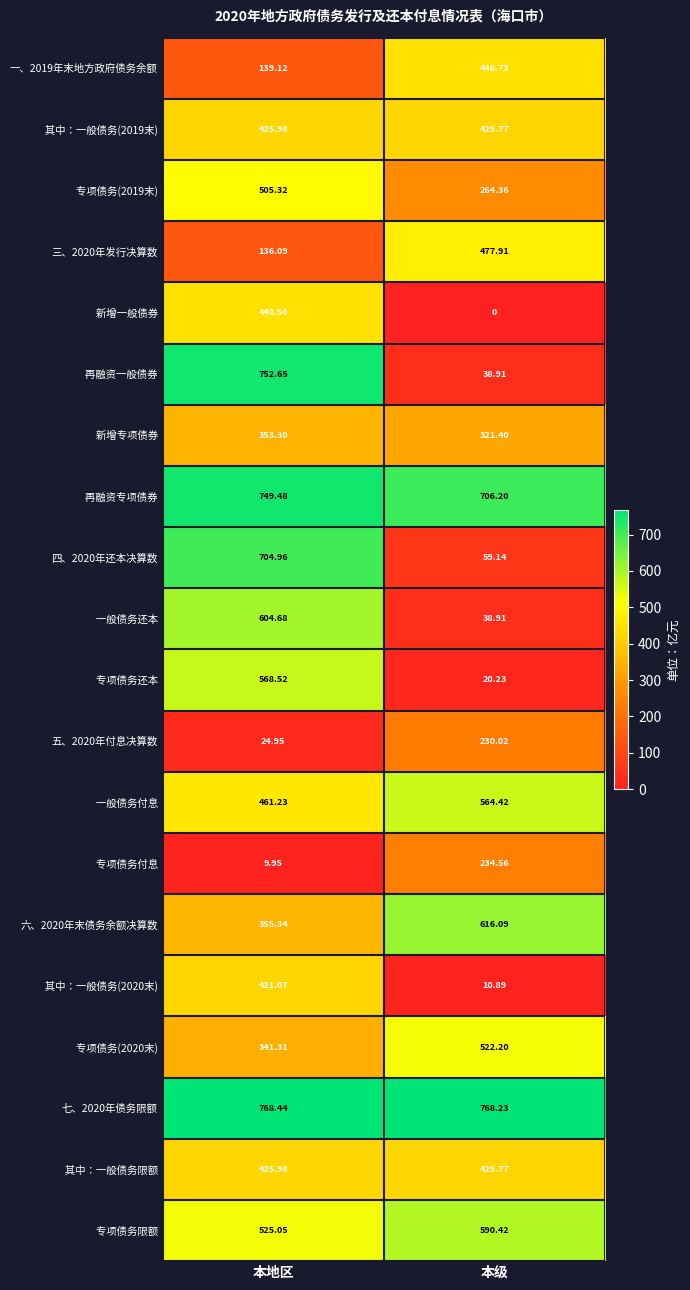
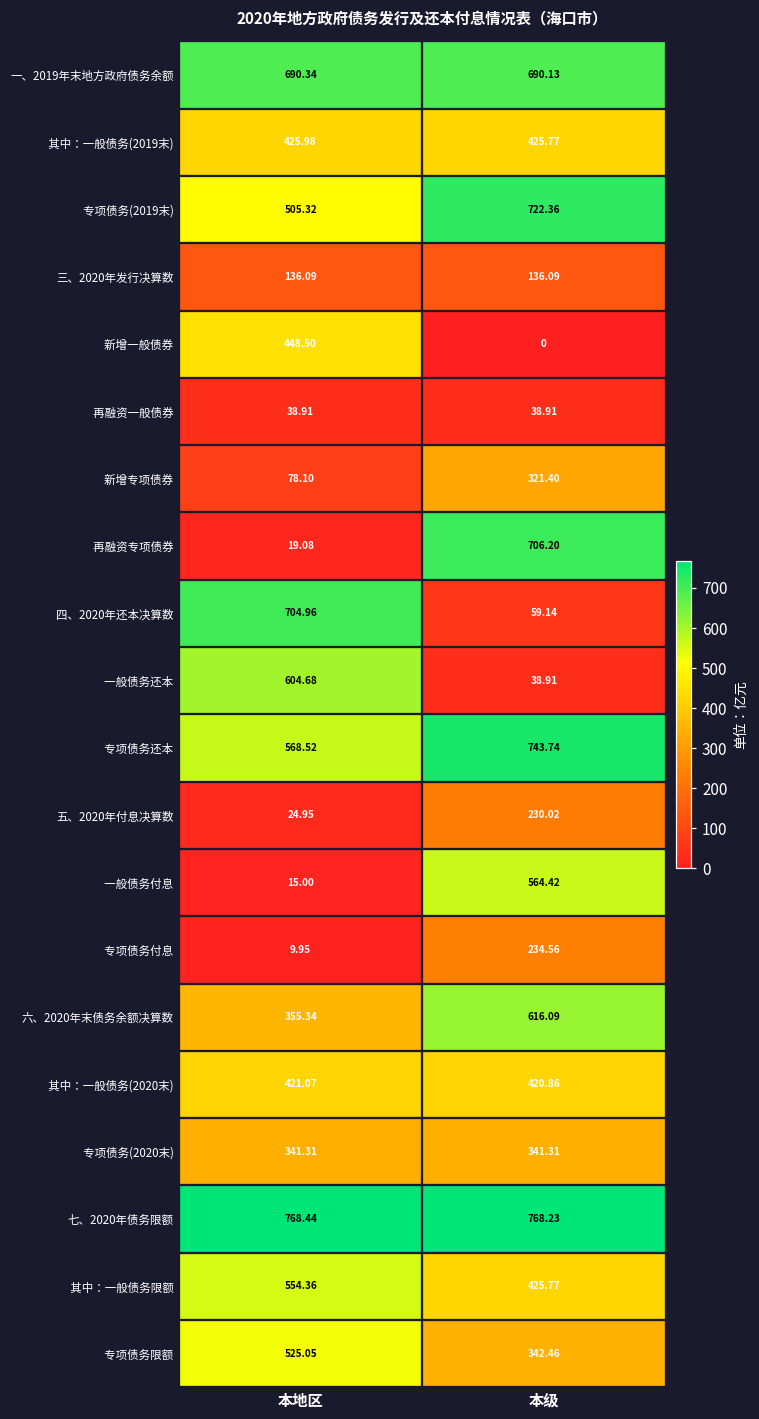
  {
    "一、2019年末地方政府债务余额": {
-     "本地区": 139.12,
-     "本级": 448.73
+     "本地区": 690.34,
+     "本级": 690.13
    },
    "其中：一般债务(2019末)": {
      "本地区": 425.98,
      "本级": 425.77
    },
    "专项债务(2019末)": {
      "本地区": 505.32,
-     "本级": 264.36
+     "本级": 722.36
    },
    "三、2020年发行决算数": {
      "本地区": 136.09,
-     "本级": 477.91
+     "本级": 136.09
    },
    "新增一般债券": {
      "本地区": 448.50,
      "本级": 0
    },
    "再融资一般债券": {
-     "本地区": 752.65,
+     "本地区": 38.91,
      "本级": 38.91
    },
    "新增专项债券": {
-     "本地区": 353.30,
+     "本地区": 78.10,
      "本级": 321.40
    },
    "再融资专项债券": {
-     "本地区": 749.48,
+     "本地区": 19.08,
      "本级": 706.20
    },
    "四、2020年还本决算数": {
      "本地区": 704.96,
      "本级": 59.14
    },
    "一般债务还本": {
      "本地区": 604.68,
      "本级": 38.91
    },
    "专项债务还本": {
      "本地区": 568.52,
-     "本级": 20.23
+     "本级": 743.74
    },
    "五、2020年付息决算数": {
      "本地区": 24.95,
      "本级": 230.02
    },
    "一般债务付息": {
-     "本地区": 461.23,
+     "本地区": 15.00,
      "本级": 564.42
    },
    "专项债务付息": {
      "本地区": 9.95,
      "本级": 234.56
    },
    "六、2020年末债务余额决算数": {
      "本地区": 355.34,
      "本级": 616.09
    },
    "其中：一般债务(2020末)": {
      "本地区": 421.07,
-     "本级": 10.89
+     "本级": 420.86
    },
    "专项债务(2020末)": {
      "本地区": 341.31,
-     "本级": 522.20
+     "本级": 341.31
    },
    "七、2020年债务限额": {
      "本地区": 768.44,
      "本级": 768.23
    },
    "其中：一般债务限额": {
-     "本地区": 425.98,
+     "本地区": 554.36,
      "本级": 425.77
    },
    "专项债务限额": {
      "本地区": 525.05,
-     "本级": 590.42
+     "本级": 342.46
    }
  }
